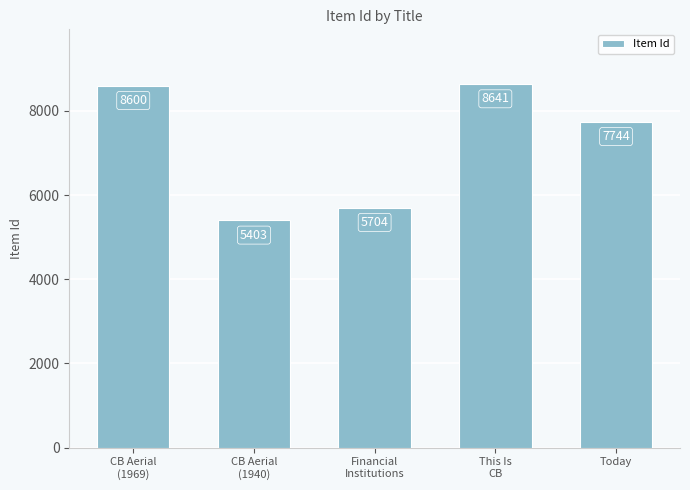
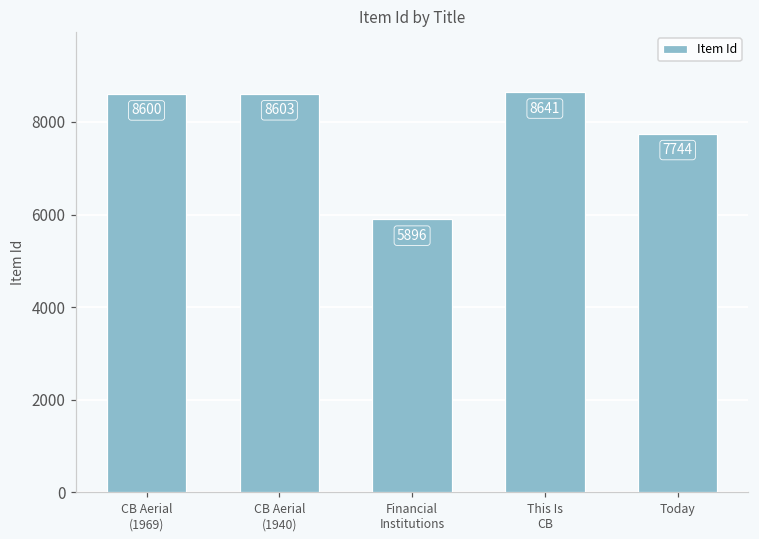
  {
-   "CB Aerial (1940)": 5403,
-   "Financial Institutions": 5704
+   "CB Aerial (1940)": 8603,
+   "Financial Institutions": 5896
  }
